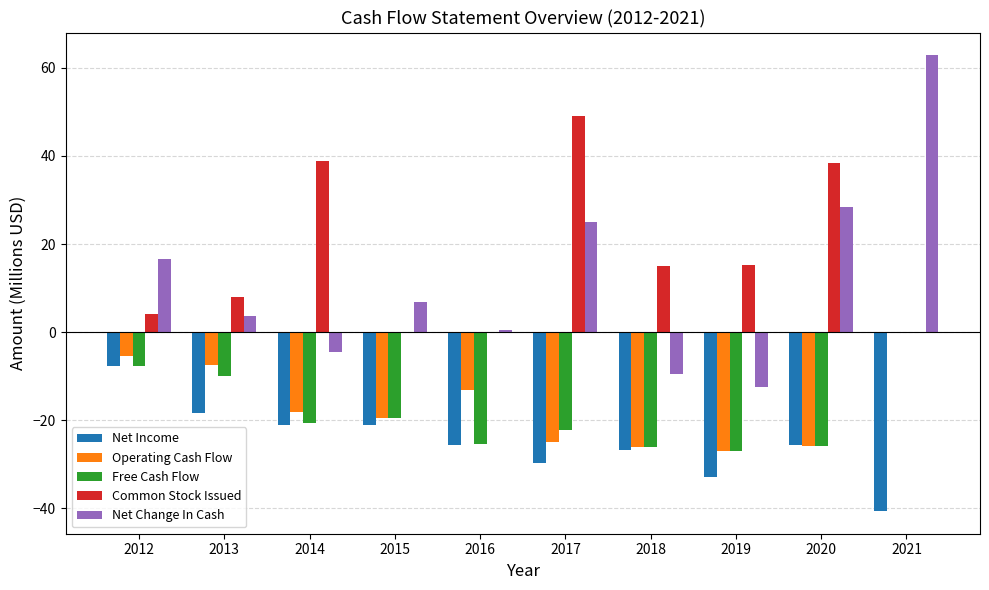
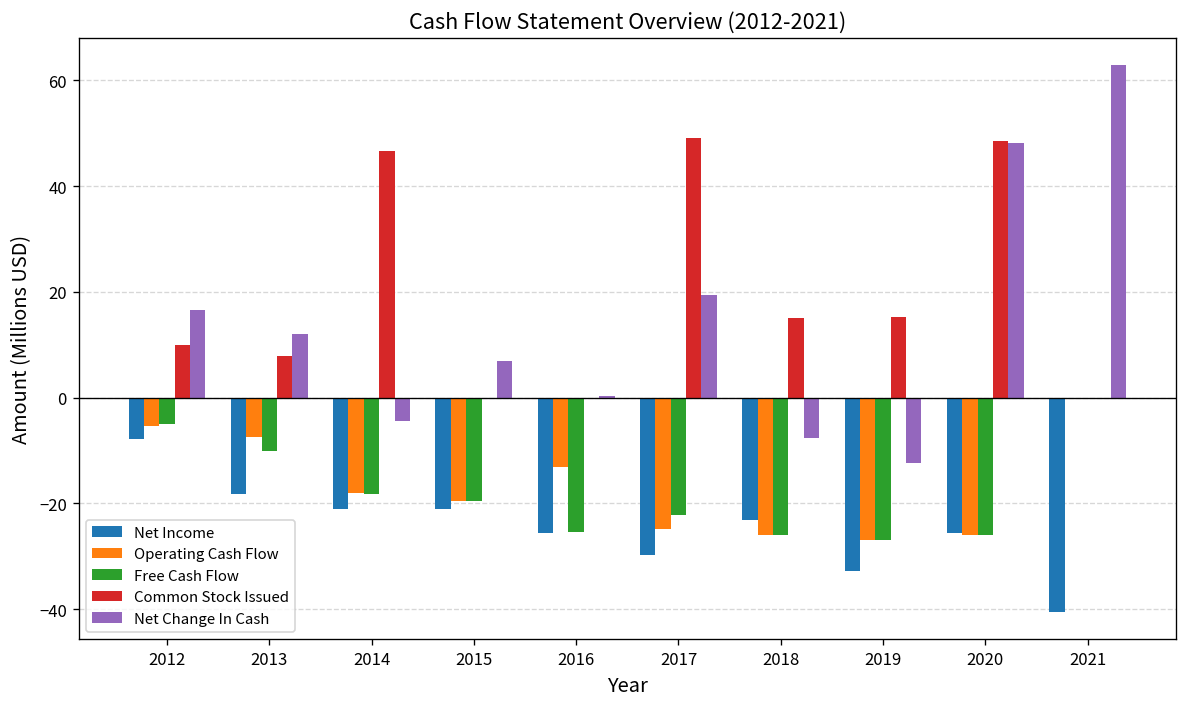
  {
    "Net Income": {
      "2012": -8,
      "2013": -18,
      "2014": -21,
      "2015": -21,
      "2016": -26,
      "2017": -30,
-     "2018": -27,
+     "2018": -23,
      "2019": -33,
      "2020": -26,
      "2021": -41
    },
    "Operating Cash Flow": {
      "2012": -5,
      "2013": -8,
      "2014": -18,
      "2015": -20,
      "2016": -13,
      "2017": -25,
      "2018": -26,
      "2019": -27,
      "2020": -26,
      "2021": 0
    },
    "Free Cash Flow": {
-     "2012": -8,
+     "2012": -5,
      "2013": -10,
-     "2014": -21,
+     "2014": -18,
      "2015": -20,
      "2016": -25,
      "2017": -22,
      "2018": -26,
      "2019": -27,
      "2020": -26,
      "2021": 0
    },
    "Common Stock Issued": {
-     "2012": 4,
+     "2012": 10,
      "2013": 8,
-     "2014": 39,
+     "2014": 47,
      "2015": 0,
      "2016": 0,
      "2017": 49,
      "2018": 15,
      "2019": 15,
-     "2020": 38,
+     "2020": 49,
      "2021": 0
    },
    "Net Change In Cash": {
      "2012": 17,
-     "2013": 4,
+     "2013": 12,
      "2014": -4,
      "2015": 7,
-     "2017": 25,
-     "2018": -9,
+     "2017": 19,
+     "2018": -8,
      "2019": -12,
-     "2020": 28,
+     "2020": 48,
      "2021": 63
    }
  }
